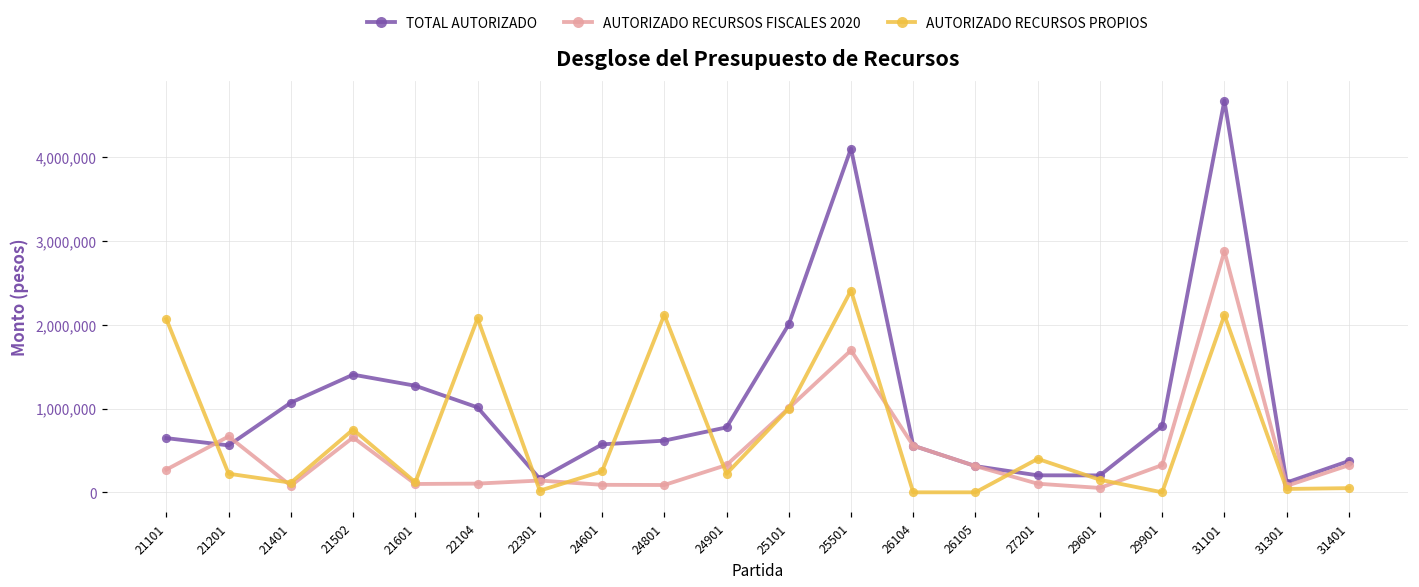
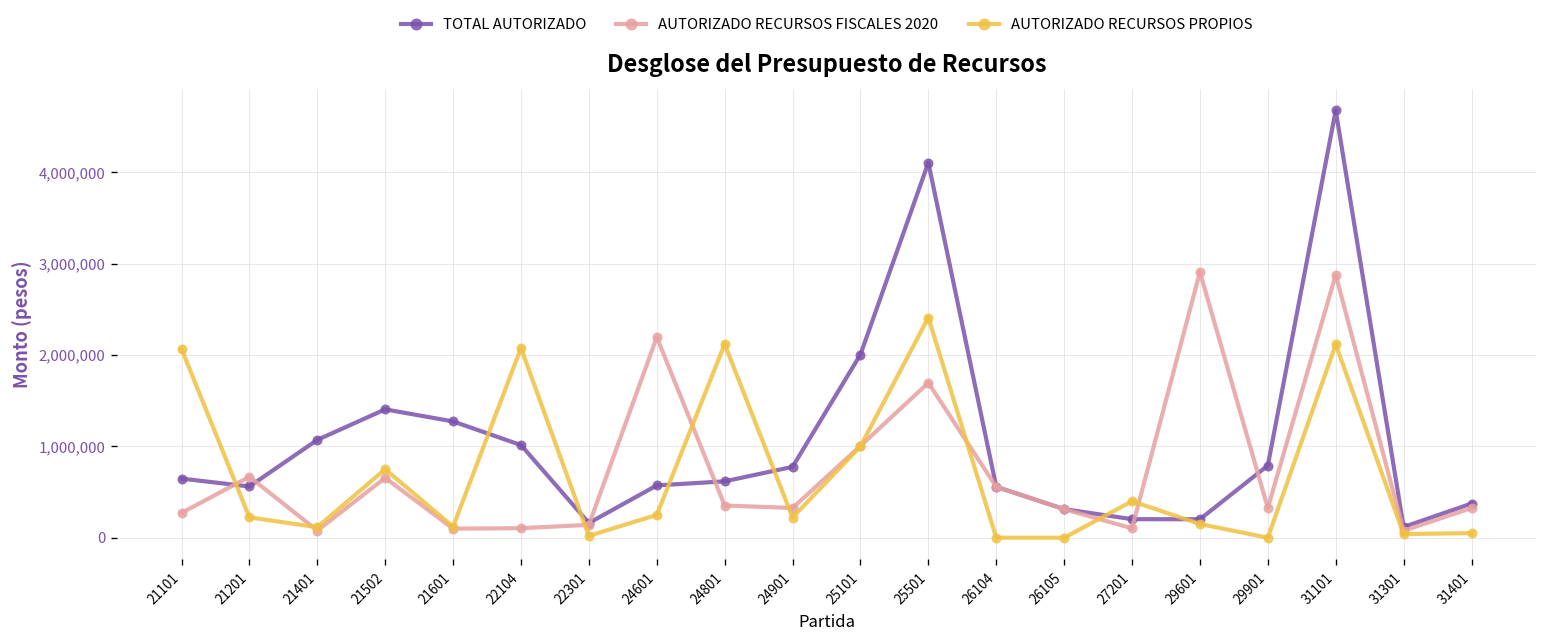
  {
    "TOTAL AUTORIZADO": {
      "21101": "600,000",
      "21201": "600,000",
      "21401": "1,100,000",
      "21502": "1,400,000",
      "21601": "1,300,000",
      "22104": "1,000,000",
      "24601": "600,000",
      "24801": "600,000",
      "24901": "800,000",
      "25101": "2,000,000",
      "25501": "4,100,000",
      "27201": "200,000",
      "29601": "200,000",
      "29901": "800,000",
      "31101": "4,700,000",
      "31301": "100,000",
      "31401": "400,000"
    },
    "AUTORIZADO RECURSOS FISCALES 2020": {
      "21101": "300,000",
      "21201": "700,000",
      "21401": "100,000",
      "21502": "700,000",
      "22104": "100,000",
-     "24601": "100,000",
-     "24801": "100,000",
+     "24601": "2,200,000",
+     "24801": "400,000",
      "24901": "300,000",
      "25501": "1,700,000",
      "27201": "100,000",
-     "29601": "100,000",
+     "29601": "2,900,000",
      "29901": "300,000",
      "31101": "2,900,000",
      "31301": "100,000",
      "31401": "300,000"
    },
    "AUTORIZADO RECURSOS PROPIOS": {
      "21101": "2,100,000",
      "21201": "200,000",
      "21401": "100,000",
      "21502": "800,000",
      "22104": "2,100,000",
      "22301": "0",
      "24601": "300,000",
      "24801": "2,100,000",
      "24901": "200,000",
      "25501": "2,400,000",
      "26104": "0",
      "26105": "0",
      "27201": "400,000",
      "29601": "200,000",
      "29901": "0",
      "31101": "2,100,000",
      "31301": "0",
      "31401": "100,000"
    }
  }
